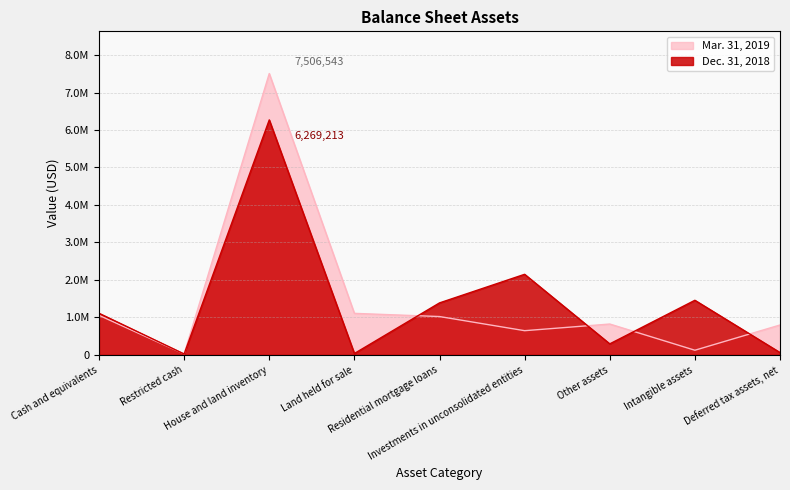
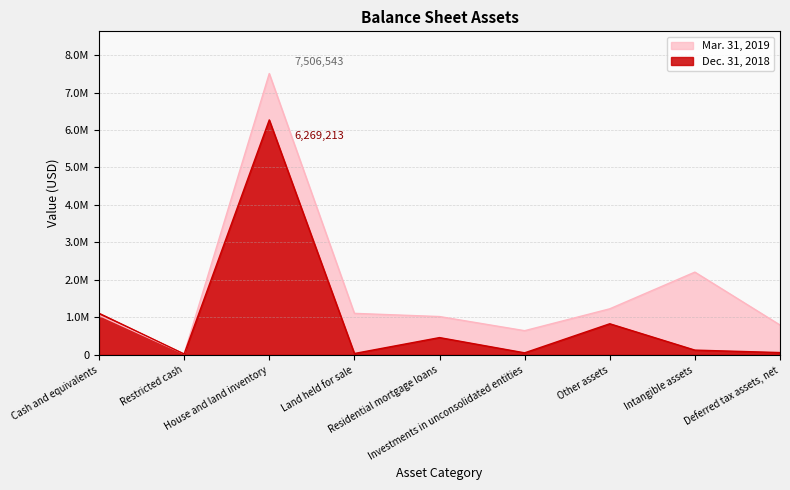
  {
    "Mar. 31, 2019": {
      "House and land inventory": 7500000,
      "Land held for sale": 1100000,
      "Residential mortgage loans": 1000000,
      "Investments in unconsolidated entities": 600000,
-     "Other assets": 800000,
-     "Intangible assets": 100000,
+     "Other assets": 1200000,
+     "Intangible assets": 2200000,
      "Deferred tax assets, net": 800000
    },
    "Dec. 31, 2018": {
      "House and land inventory": 6300000,
      "Land held for sale": 0,
-     "Residential mortgage loans": 1400000,
-     "Investments in unconsolidated entities": 2200000,
-     "Other assets": 300000,
-     "Intangible assets": 1500000,
+     "Residential mortgage loans": 500000,
+     "Investments in unconsolidated entities": 100000,
+     "Other assets": 800000,
+     "Intangible assets": 100000,
      "Deferred tax assets, net": 100000
    }
  }
